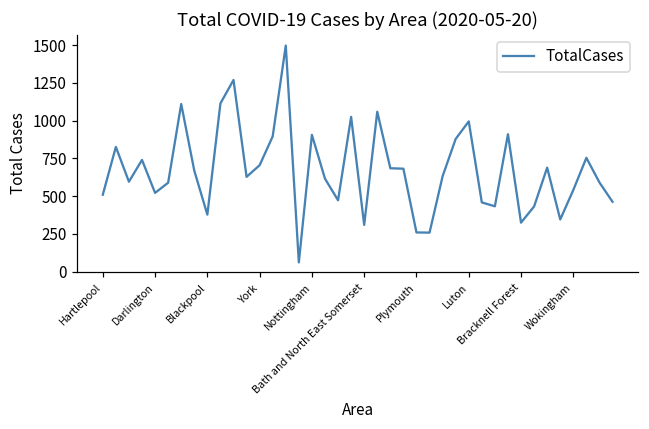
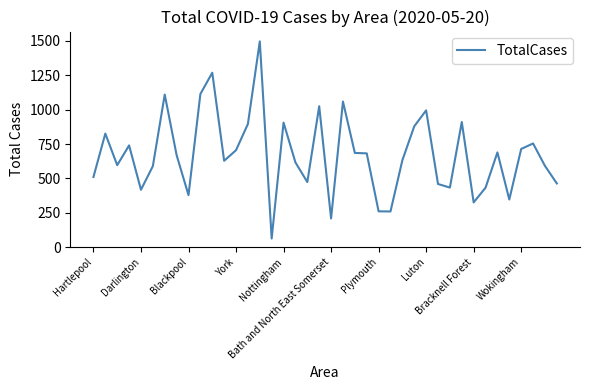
  {
    "Hartlepool": 510,
-   "Darlington": 520,
+   "Darlington": 420,
    "Blackpool": 380,
    "York": 710,
    "Nottingham": 910,
-   "Bath and North East Somerset": 310,
+   "Bath and North East Somerset": 210,
    "Plymouth": 260,
    "Luton": 1000,
    "Bracknell Forest": 330,
-   "Wokingham": 540
+   "Wokingham": 710
  }
